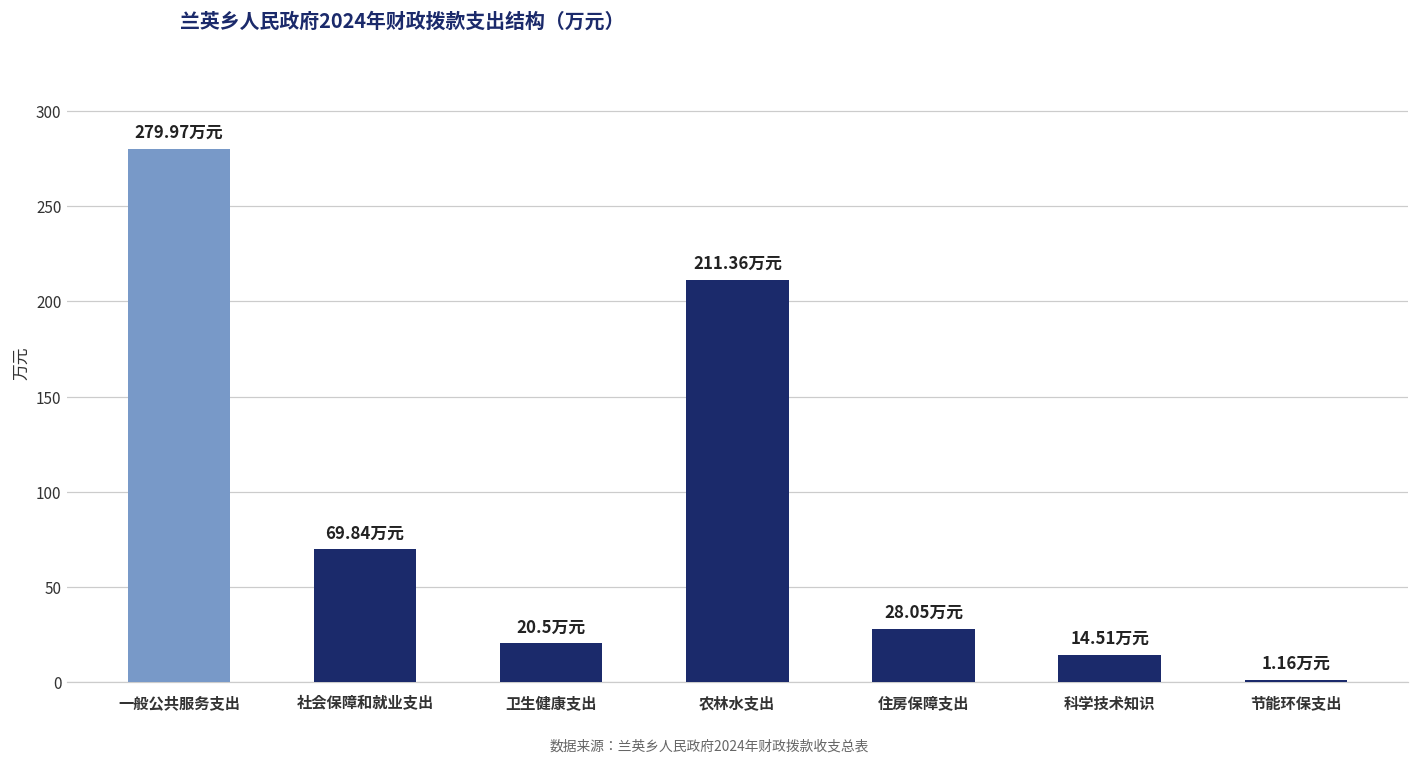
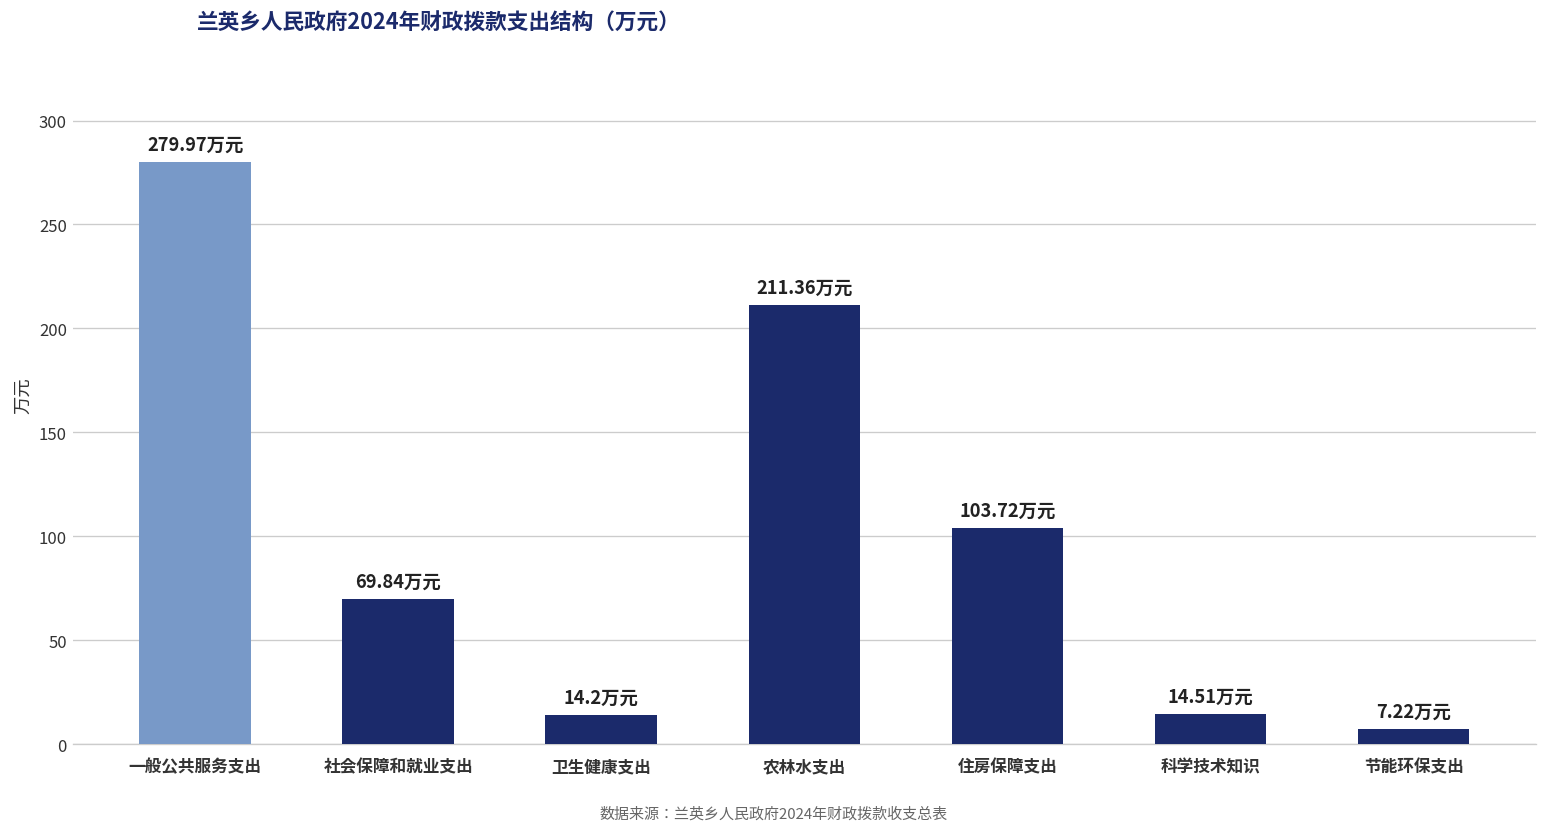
  {
    "一般公共服务支出": 279.97,
    "社会保障和就业支出": 69.84,
-   "卫生健康支出": 20.5,
+   "卫生健康支出": 14.2,
    "农林水支出": 211.36,
-   "住房保障支出": 28.05,
+   "住房保障支出": 103.72,
    "科学技术知识": 14.51,
-   "节能环保支出": 1.16
+   "节能环保支出": 7.22
  }
